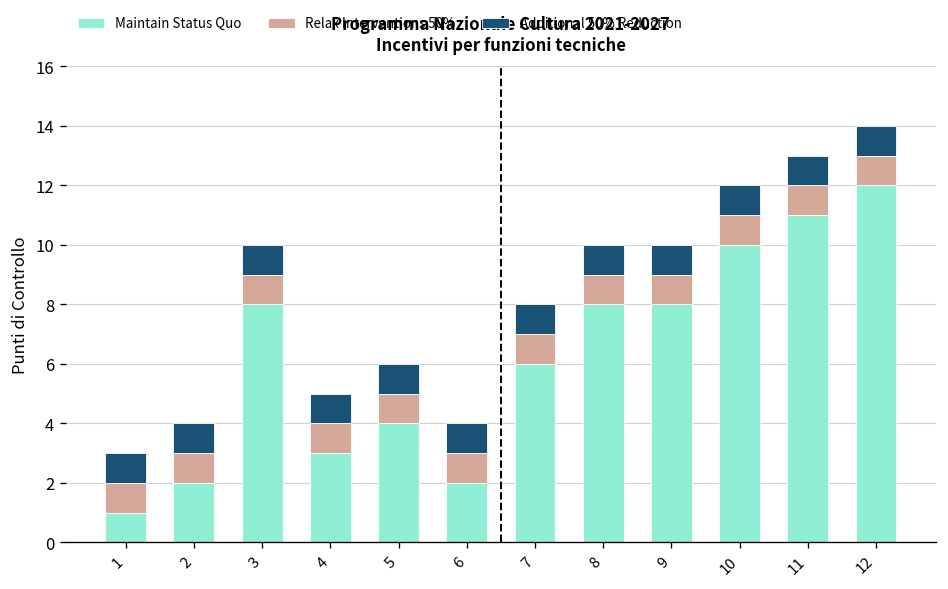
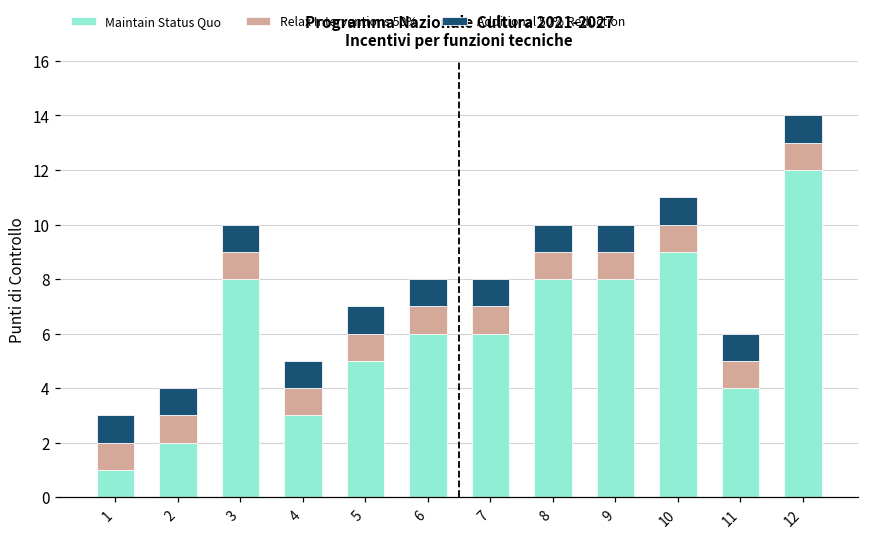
  {
    "Maintain Status Quo": {
      "1": 1,
      "2": 2,
      "3": 8,
      "4": 3,
-     "5": 4,
-     "6": 2,
+     "5": 5,
+     "6": 6,
      "7": 6,
      "8": 8,
      "9": 8,
-     "10": 10,
-     "11": 11,
+     "10": 9,
+     "11": 4,
      "12": 12
    },
    "Relax Interventions 50%": {
      "1": 1,
      "2": 1,
      "3": 1,
      "4": 1,
      "5": 1,
      "6": 1,
      "7": 1,
      "8": 1,
      "9": 1,
      "10": 1,
      "11": 1,
      "12": 1
    },
    "Additional 50% Reduction": {
      "1": 1,
      "2": 1,
      "3": 1,
      "4": 1,
      "5": 1,
      "6": 1,
      "7": 1,
      "8": 1,
      "9": 1,
      "10": 1,
      "11": 1,
      "12": 1
    }
  }
